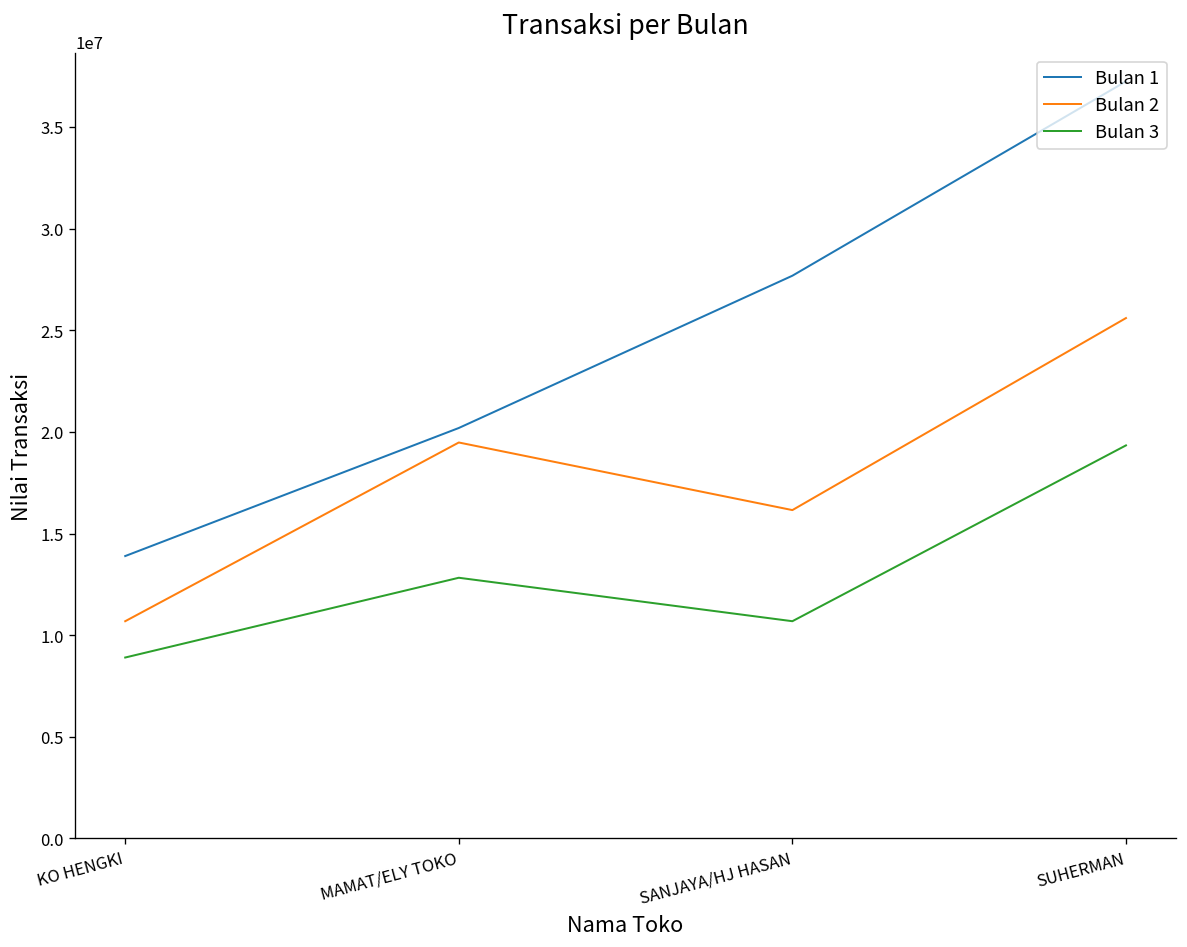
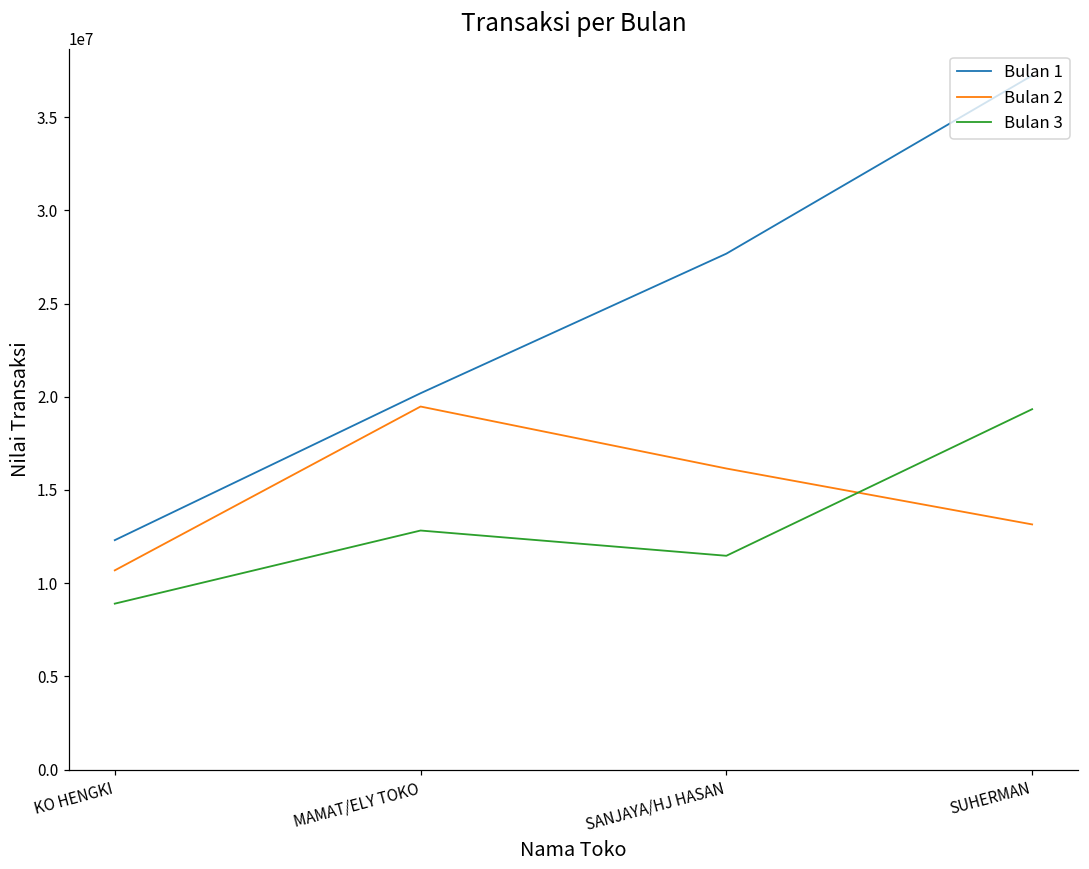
  {
    "Bulan 1": {
-     "KO HENGKI": 13900000,
+     "KO HENGKI": 12300000,
      "MAMAT/ELY TOKO": 20200000,
      "SANJAYA/HJ HASAN": 27700000
    },
    "Bulan 2": {
      "KO HENGKI": 10700000,
      "MAMAT/ELY TOKO": 19500000,
      "SANJAYA/HJ HASAN": 16200000,
-     "SUHERMAN": 25600000
+     "SUHERMAN": 13200000
    },
    "Bulan 3": {
      "KO HENGKI": 8900000,
      "MAMAT/ELY TOKO": 12800000,
-     "SANJAYA/HJ HASAN": 10700000,
+     "SANJAYA/HJ HASAN": 11500000,
      "SUHERMAN": 19300000
    }
  }
